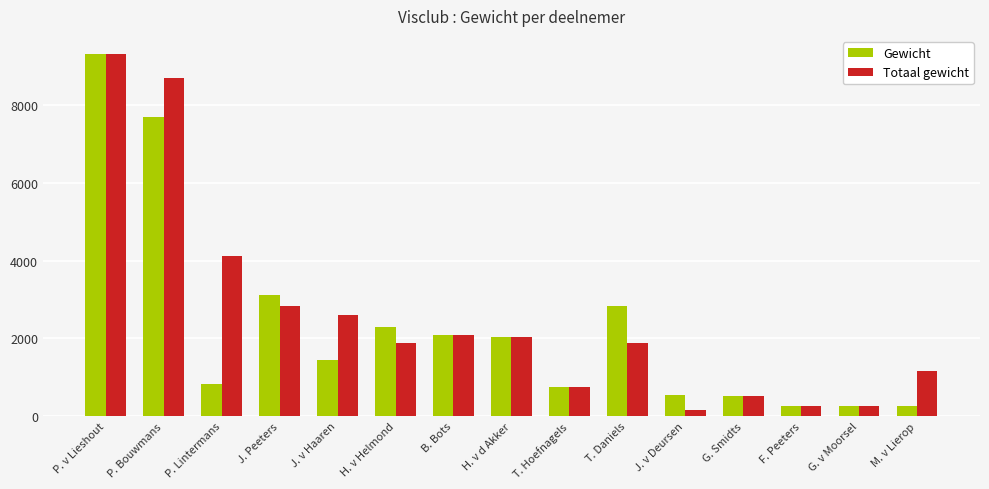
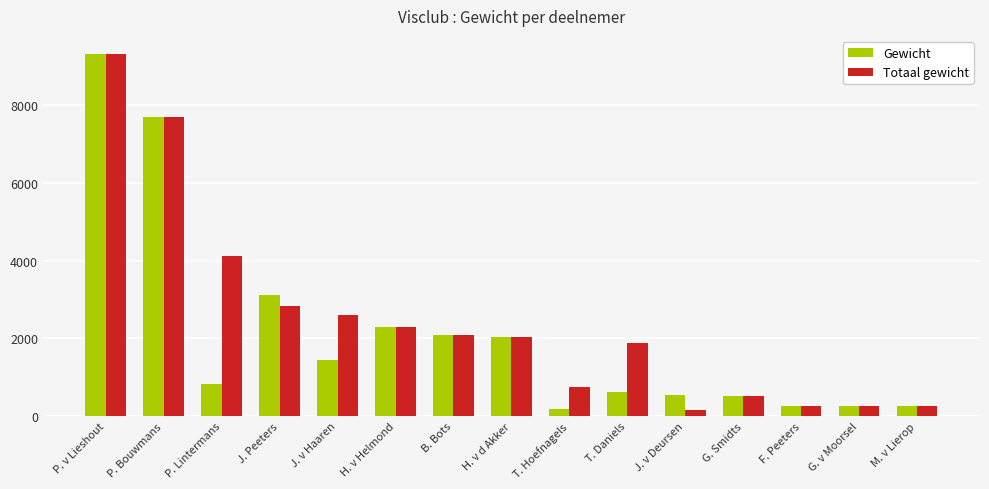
  {
    "Gewicht": {
      "P. v Lieshout": 9300,
      "P. Bouwmans": 7700,
      "P. Lintermans": 800,
      "J. Peeters": 3100,
      "J. v Haaren": 1500,
      "H. v Helmond": 2300,
      "B. Bots": 2100,
      "H. v d Akker": 2000,
-     "T. Hoefnagels": 800,
-     "T. Daniels": 2800,
+     "T. Hoefnagels": 200,
+     "T. Daniels": 600,
      "J. v Deursen": 500,
      "G. Smidts": 500,
      "F. Peeters": 300,
      "G. v Moorsel": 300,
      "M. v Lierop": 300
    },
    "Totaal gewicht": {
      "P. v Lieshout": 9300,
-     "P. Bouwmans": 8700,
+     "P. Bouwmans": 7700,
      "P. Lintermans": 4100,
      "J. Peeters": 2800,
      "J. v Haaren": 2600,
-     "H. v Helmond": 1900,
+     "H. v Helmond": 2300,
      "B. Bots": 2100,
      "H. v d Akker": 2000,
      "T. Hoefnagels": 800,
      "T. Daniels": 1900,
      "J. v Deursen": 200,
      "G. Smidts": 500,
      "F. Peeters": 300,
      "G. v Moorsel": 300,
-     "M. v Lierop": 1200
+     "M. v Lierop": 300
    }
  }
